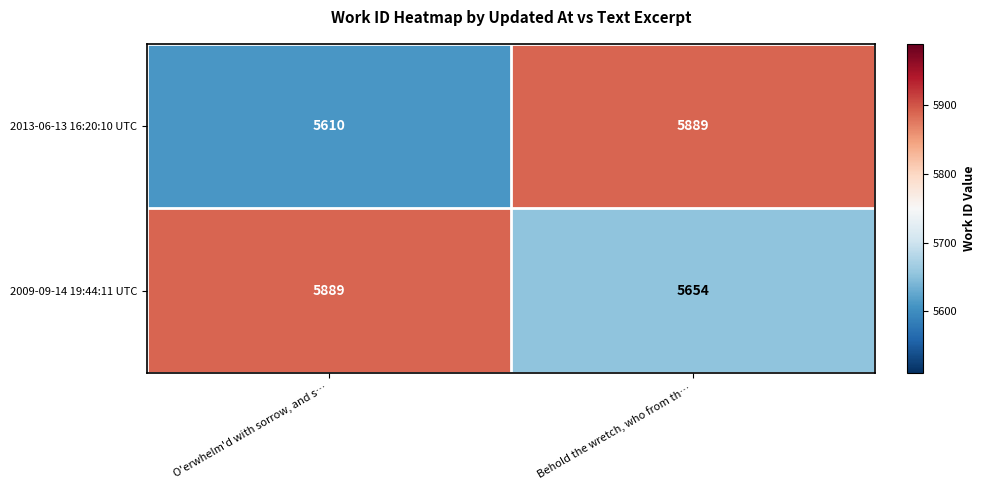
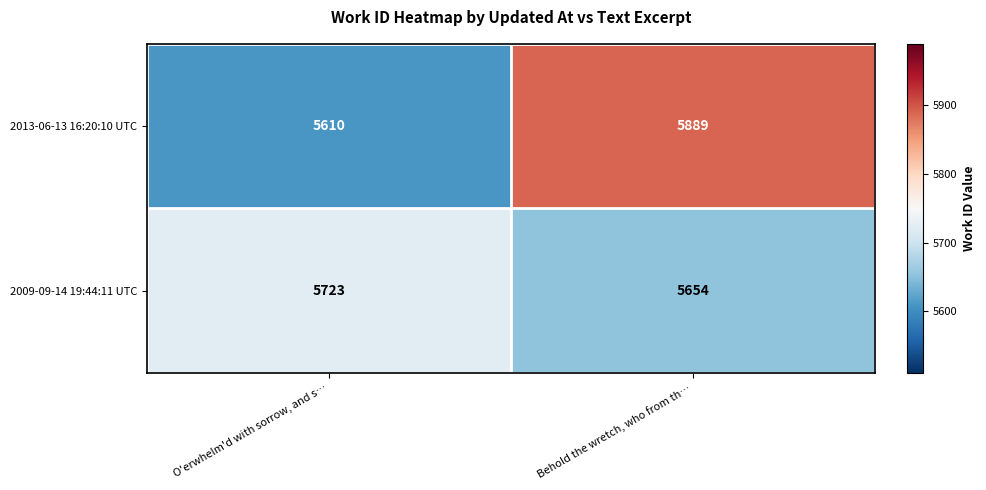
  {
    "2013-06-13 16:20:10 UTC": {
      "O'erwhelm'd with sorrow, and s…": 5610,
      "Behold the wretch, who from th…": 5889
    },
    "2009-09-14 19:44:11 UTC": {
-     "O'erwhelm'd with sorrow, and s…": 5889,
+     "O'erwhelm'd with sorrow, and s…": 5723,
      "Behold the wretch, who from th…": 5654
    }
  }
